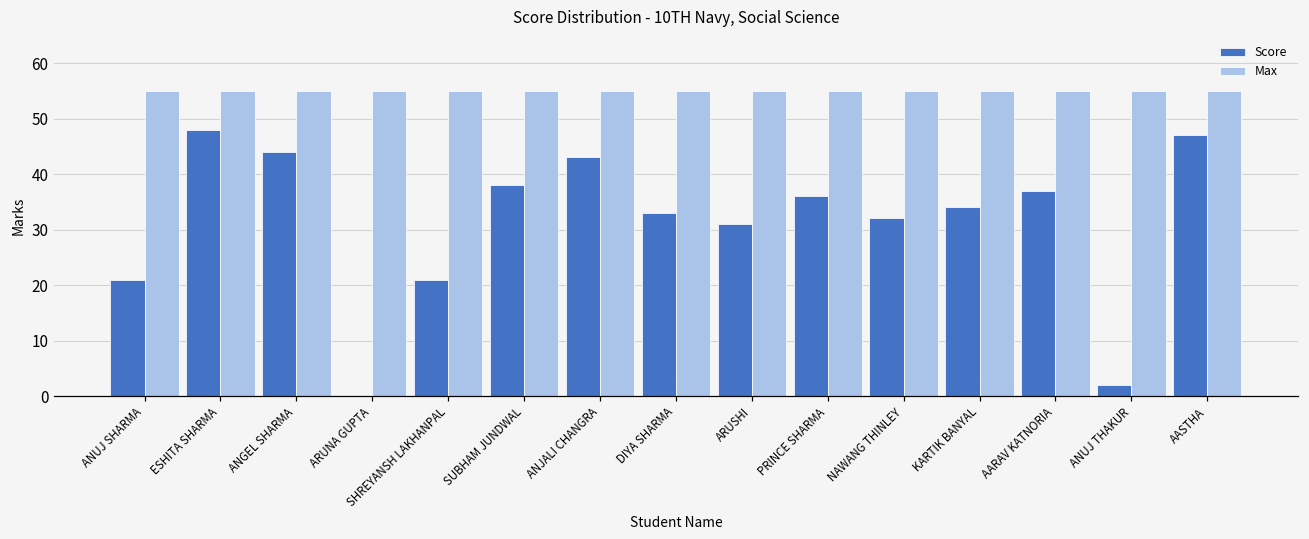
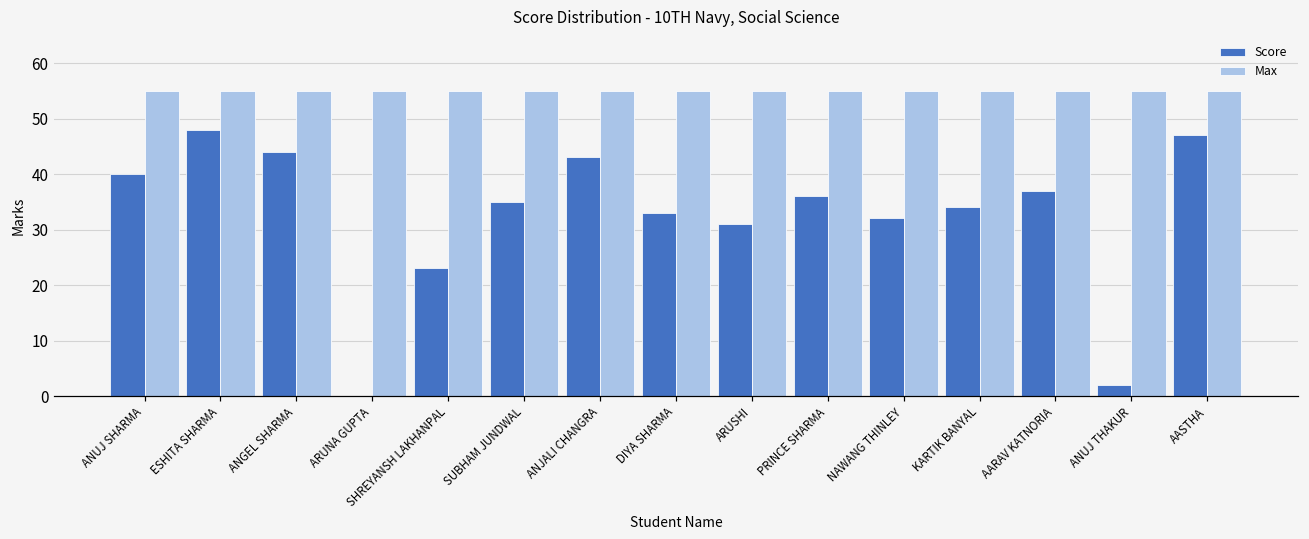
  {
    "Score": {
-     "ANUJ SHARMA": 21,
+     "ANUJ SHARMA": 40,
      "ESHITA SHARMA": 48,
      "ANGEL SHARMA": 44,
      "ARUNA GUPTA": 0,
-     "SHREYANSH LAKHANPAL": 21,
-     "SUBHAM JUNDWAL": 38,
+     "SHREYANSH LAKHANPAL": 23,
+     "SUBHAM JUNDWAL": 35,
      "ANJALI CHANGRA": 43,
      "DIYA SHARMA": 33,
      "ARUSHI": 31,
      "PRINCE SHARMA": 36,
      "NAWANG THINLEY": 32,
      "KARTIK BANYAL": 34,
      "AARAV KATNORIA": 37,
      "ANUJ THAKUR": 2,
      "AASTHA": 47
    },
    "Max": {
      "ANUJ SHARMA": 55,
      "ESHITA SHARMA": 55,
      "ANGEL SHARMA": 55,
      "ARUNA GUPTA": 55,
      "SHREYANSH LAKHANPAL": 55,
      "SUBHAM JUNDWAL": 55,
      "ANJALI CHANGRA": 55,
      "DIYA SHARMA": 55,
      "ARUSHI": 55,
      "PRINCE SHARMA": 55,
      "NAWANG THINLEY": 55,
      "KARTIK BANYAL": 55,
      "AARAV KATNORIA": 55,
      "ANUJ THAKUR": 55,
      "AASTHA": 55
    }
  }
